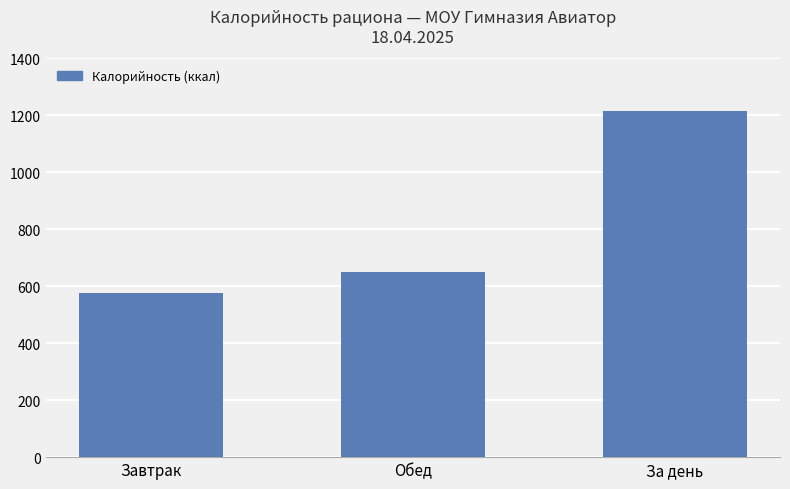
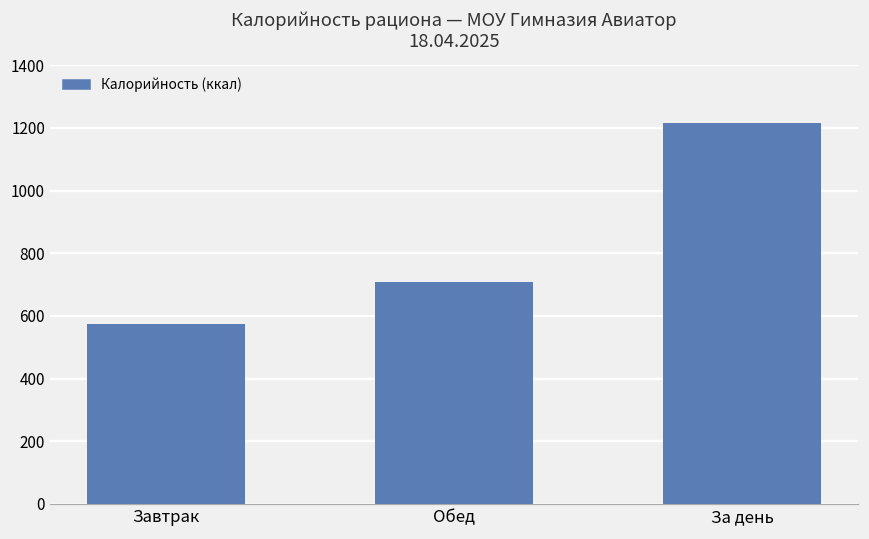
  {
    "Завтрак": 580,
-   "Обед": 650,
+   "Обед": 710,
    "За день": 1210
  }
